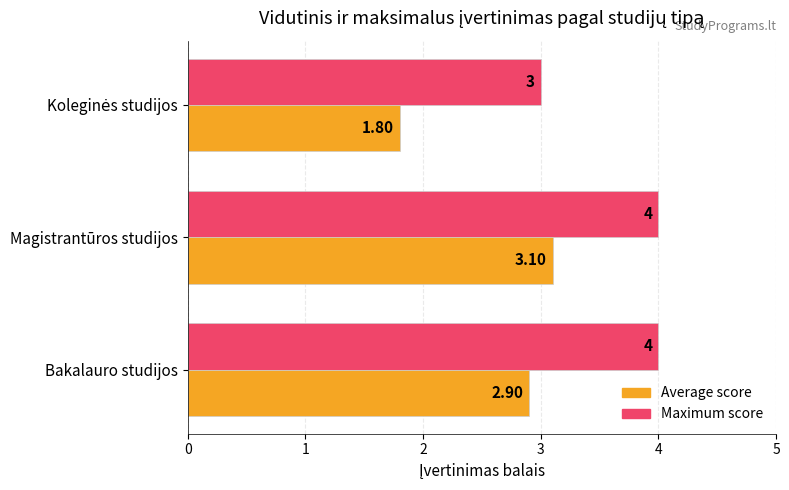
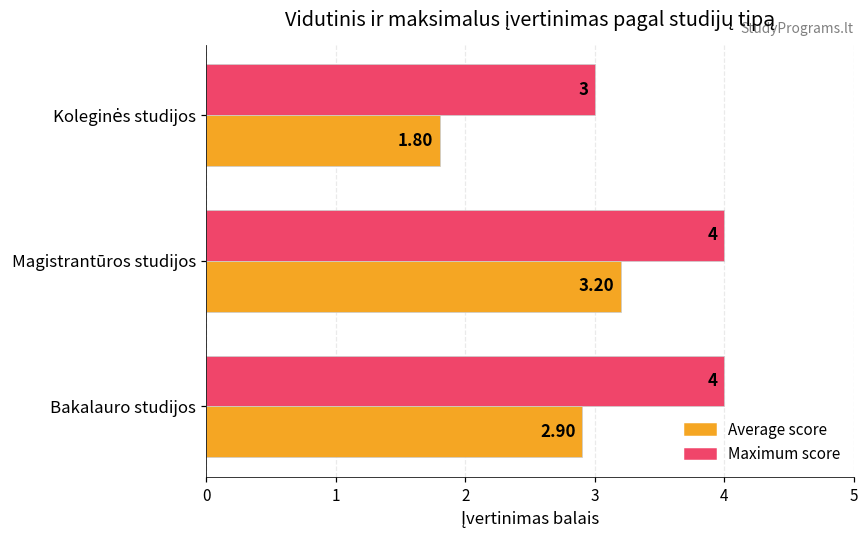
  {
    "Maximum score": {
      "Koleginės studijos": 3,
      "Magistrantūros studijos": 4,
      "Bakalauro studijos": 4
    },
    "Average score": {
      "Koleginės studijos": 1.80,
-     "Magistrantūros studijos": 3.10,
+     "Magistrantūros studijos": 3.20,
      "Bakalauro studijos": 2.90
    }
  }
